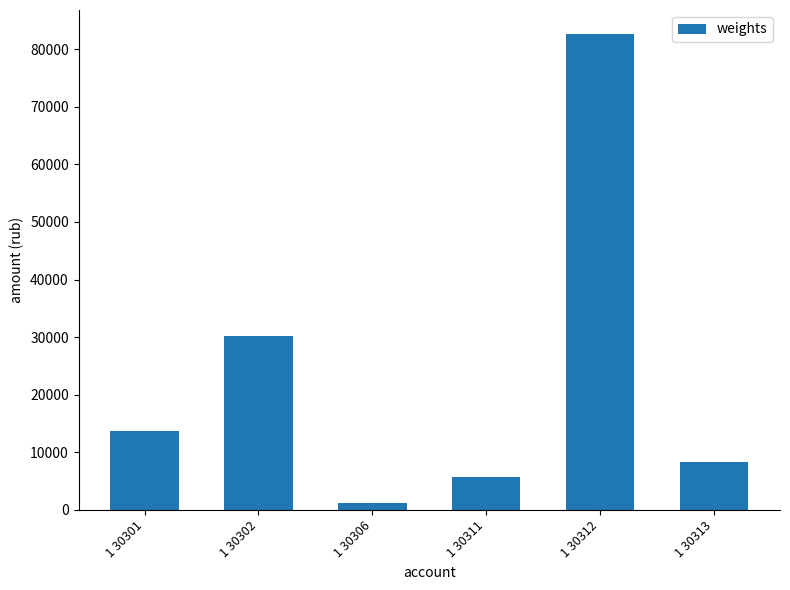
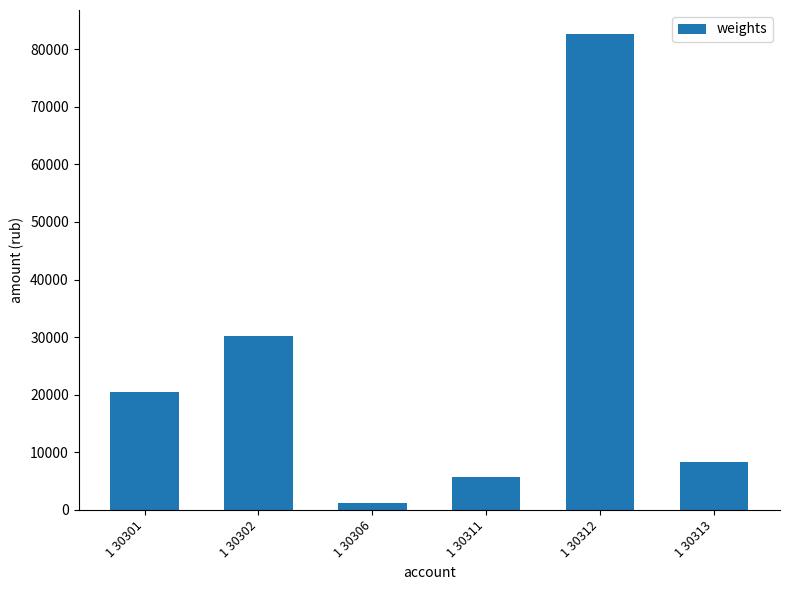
  {
-   "1 30301": 14000,
+   "1 30301": 21000,
    "1 30302": 30000,
    "1 30306": 1000,
    "1 30311": 6000,
    "1 30312": 83000,
    "1 30313": 8000
  }
